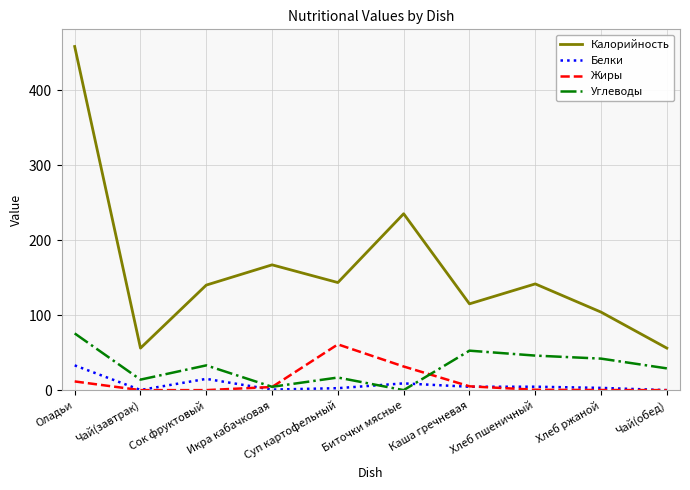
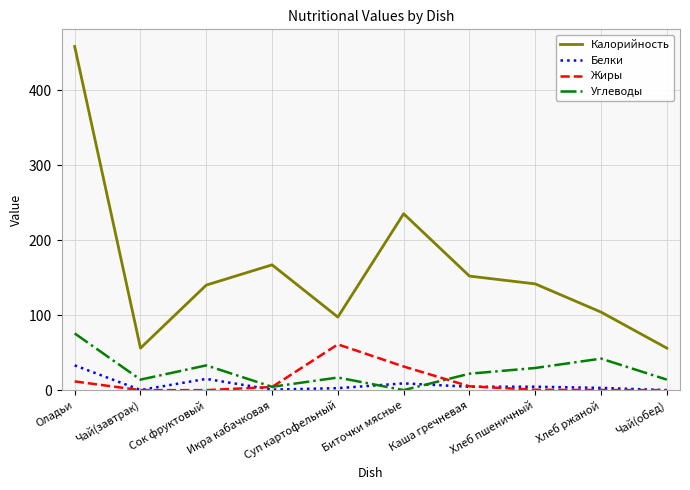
  {
    "Калорийность": {
      "Оладьи": 460,
      "Чай(завтрак)": 60,
      "Сок фруктовый": 140,
      "Икра кабачковая": 170,
-     "Суп картофельный": 140,
+     "Суп картофельный": 100,
      "Биточки мясные": 240,
-     "Каша гречневая": 120,
+     "Каша гречневая": 150,
      "Хлеб пшеничный": 140,
      "Хлеб ржаной": 100,
      "Чай(обед)": 60
    },
    "Белки": {
      "Оладьи": 30,
      "Сок фруктовый": 20,
      "Икра кабачковая": 0,
      "Суп картофельный": 0,
      "Биточки мясные": 10,
      "Хлеб пшеничный": 0
    },
    "Жиры": {
      "Оладьи": 10,
      "Сок фруктовый": 0,
      "Суп картофельный": 60,
      "Биточки мясные": 30,
      "Хлеб пшеничный": 0
    },
    "Углеводы": {
      "Оладьи": 80,
      "Чай(завтрак)": 10,
      "Сок фруктовый": 30,
      "Суп картофельный": 20,
      "Биточки мясные": 0,
-     "Каша гречневая": 50,
-     "Хлеб пшеничный": 50,
+     "Каша гречневая": 20,
+     "Хлеб пшеничный": 30,
      "Хлеб ржаной": 40,
-     "Чай(обед)": 30
+     "Чай(обед)": 10
    }
  }
